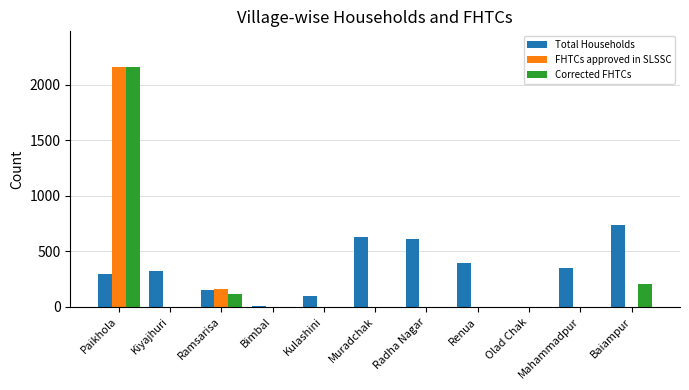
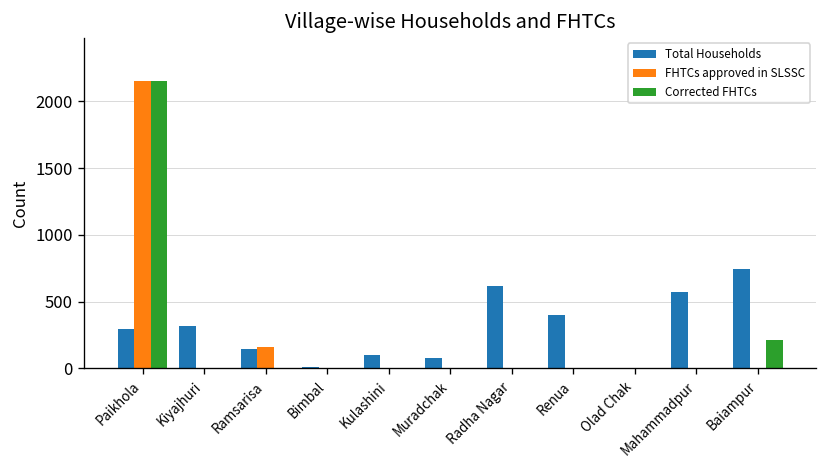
  {
    "Total Households": {
      "Paikhola": 300,
      "Kiyajhuri": 320,
      "Ramsarisa": 150,
      "Kulashini": 100,
-     "Muradchak": 630,
+     "Muradchak": 80,
      "Radha Nagar": 610,
      "Renua": 400,
      "Olad Chak": 0,
-     "Mahammadpur": 350,
+     "Mahammadpur": 570,
      "Baiampur": 740
    },
    "FHTCs approved in SLSSC": {
      "Paikhola": 2160,
      "Kiyajhuri": 0,
      "Ramsarisa": 160,
      "Bimbal": 0,
      "Kulashini": 0,
      "Muradchak": 0,
      "Radha Nagar": 0,
      "Renua": 0,
      "Olad Chak": 0,
      "Mahammadpur": 0,
      "Baiampur": 0
    },
    "Corrected FHTCs": {
      "Paikhola": 2160,
      "Kiyajhuri": 0,
-     "Ramsarisa": 120,
+     "Ramsarisa": 0,
      "Bimbal": 0,
      "Kulashini": 0,
      "Muradchak": 0,
      "Radha Nagar": 0,
      "Renua": 0,
      "Olad Chak": 0,
      "Mahammadpur": 0,
      "Baiampur": 210
    }
  }
